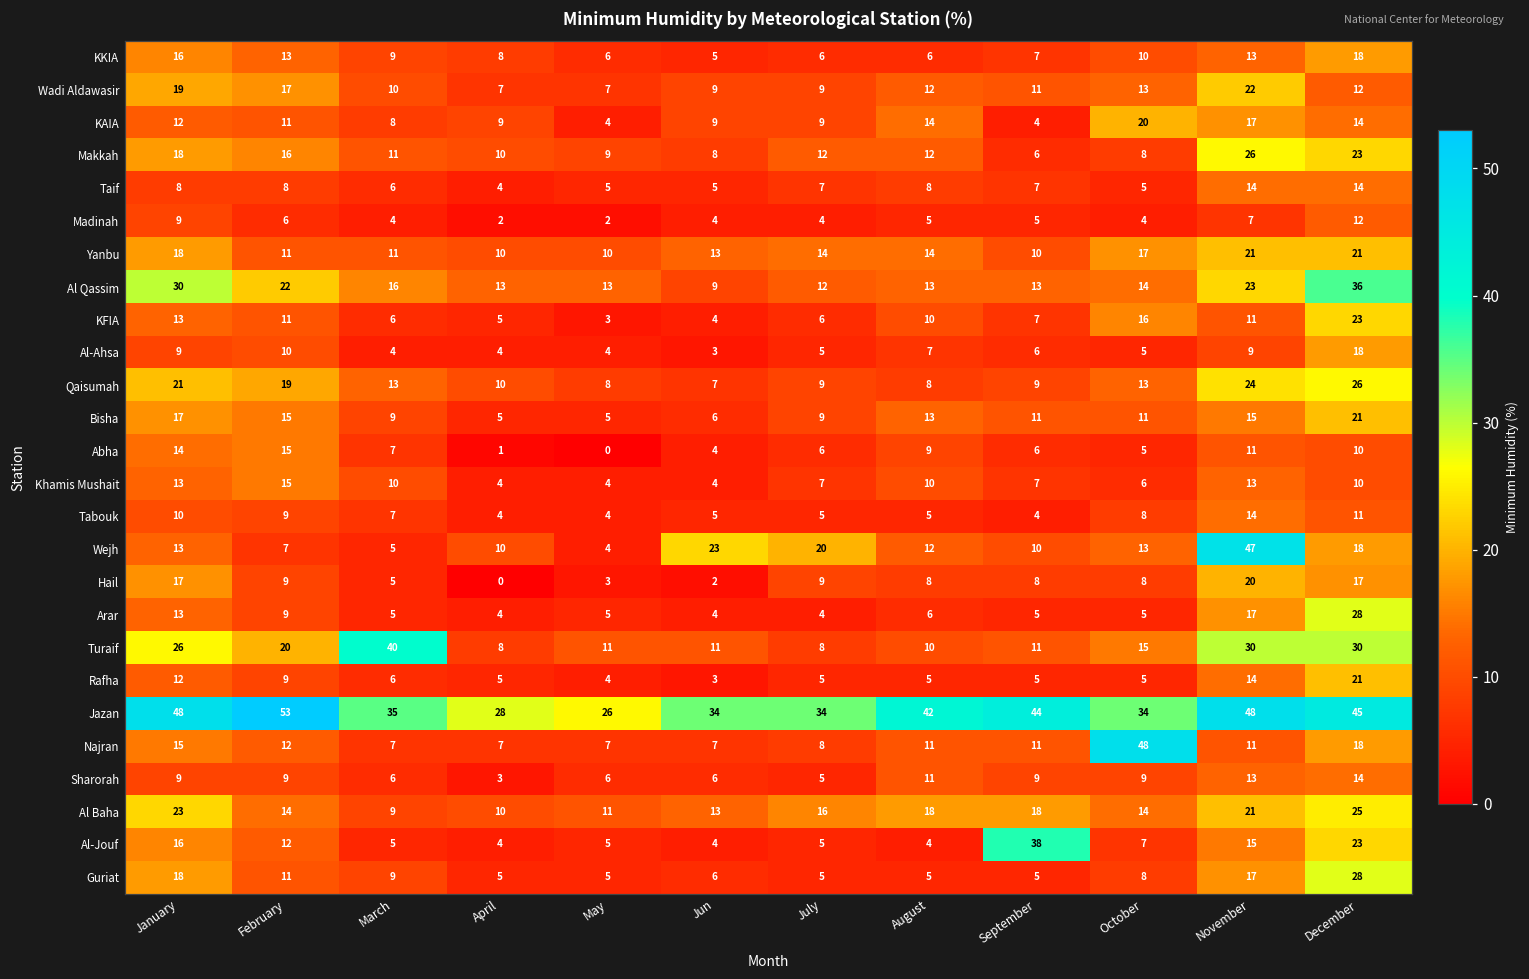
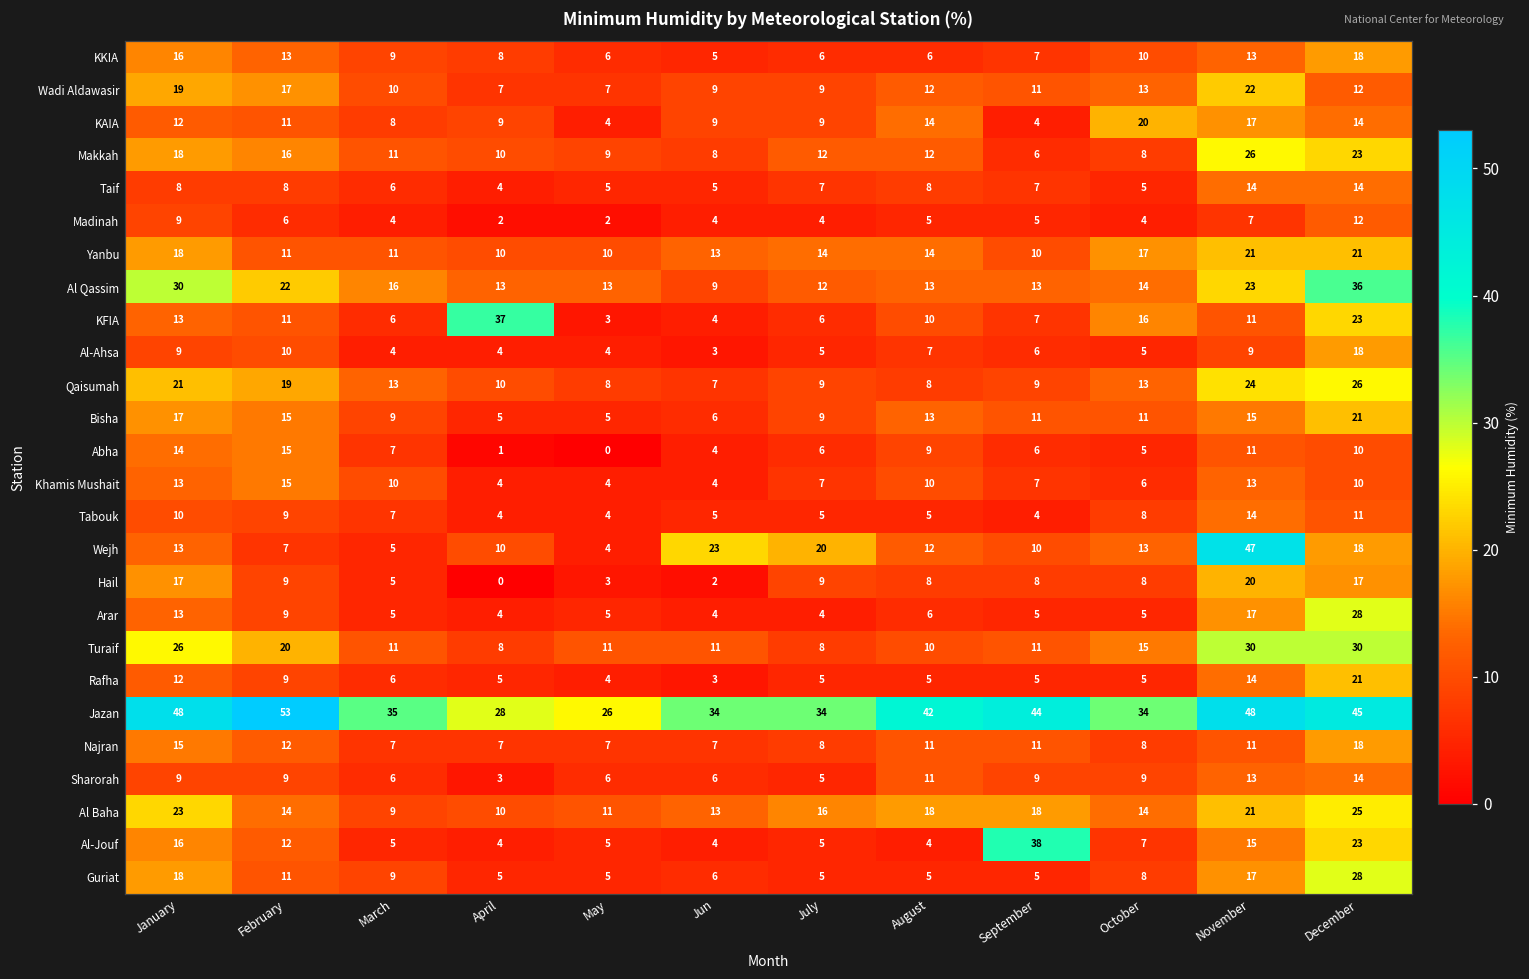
  {
    "KFIA": {
      "January": 13,
      "February": 11,
      "March": 6,
-     "April": 5,
+     "April": 37,
      "May": 3,
      "Jun": 4,
      "July": 6,
      "August": 10,
      "September": 7,
      "October": 16,
      "November": 11,
      "December": 23
    },
    "Turaif": {
      "January": 26,
      "February": 20,
-     "March": 40,
+     "March": 11,
      "April": 8,
      "May": 11,
      "Jun": 11,
      "July": 8,
      "August": 10,
      "September": 11,
      "October": 15,
      "November": 30,
      "December": 30
    },
    "Najran": {
      "January": 15,
      "February": 12,
      "March": 7,
      "April": 7,
      "May": 7,
      "Jun": 7,
      "July": 8,
      "August": 11,
      "September": 11,
-     "October": 48,
+     "October": 8,
      "November": 11,
      "December": 18
    }
  }
